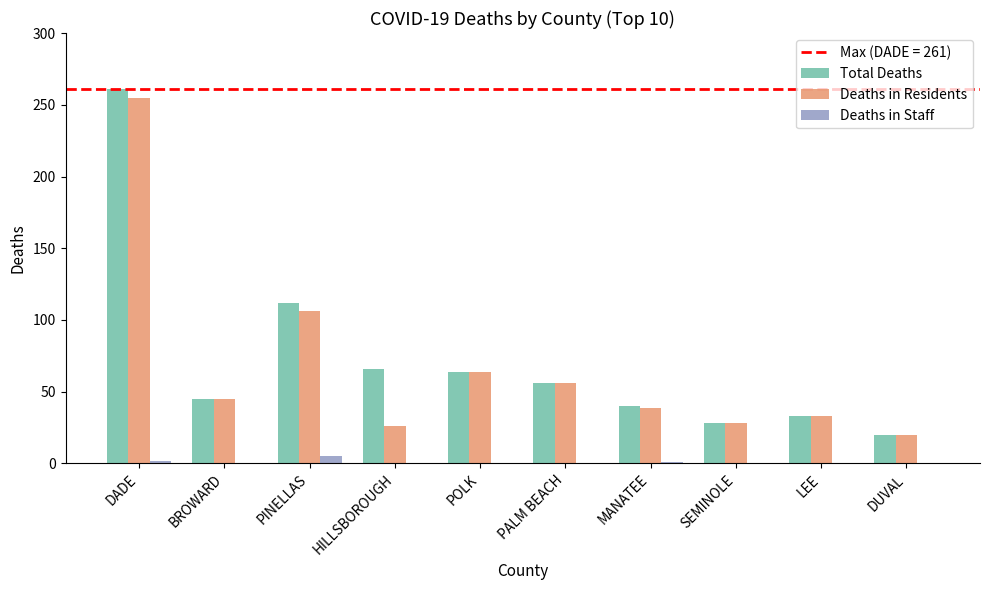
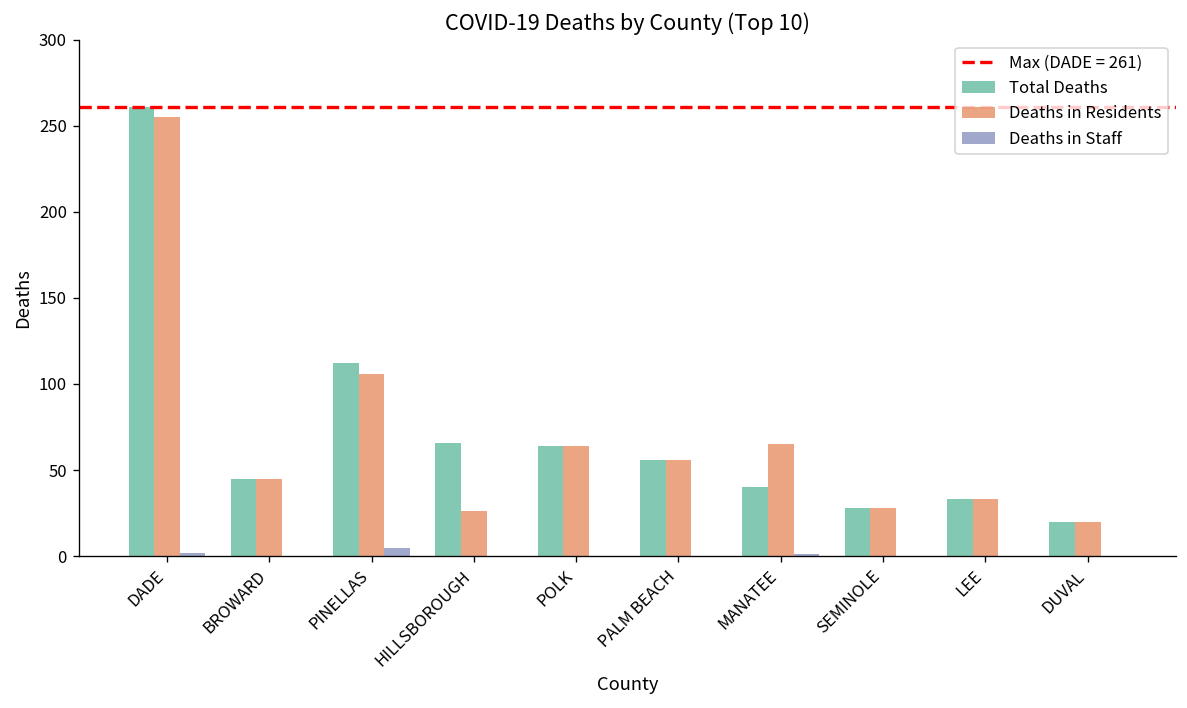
  {
    "Deaths in Residents": {
      "DADE": 255,
      "BROWARD": 45,
      "PINELLAS": 106,
      "HILLSBOROUGH": 26,
      "POLK": 64,
      "PALM BEACH": 56,
-     "MANATEE": 39,
+     "MANATEE": 65,
      "SEMINOLE": 28,
      "LEE": 33,
      "DUVAL": 20
    }
  }
